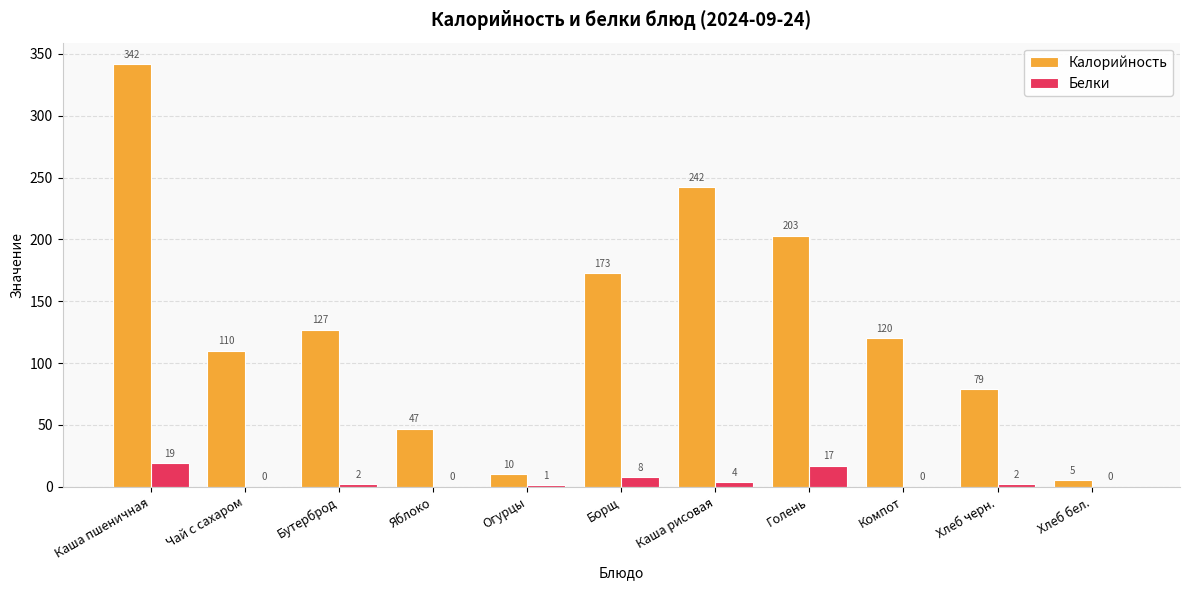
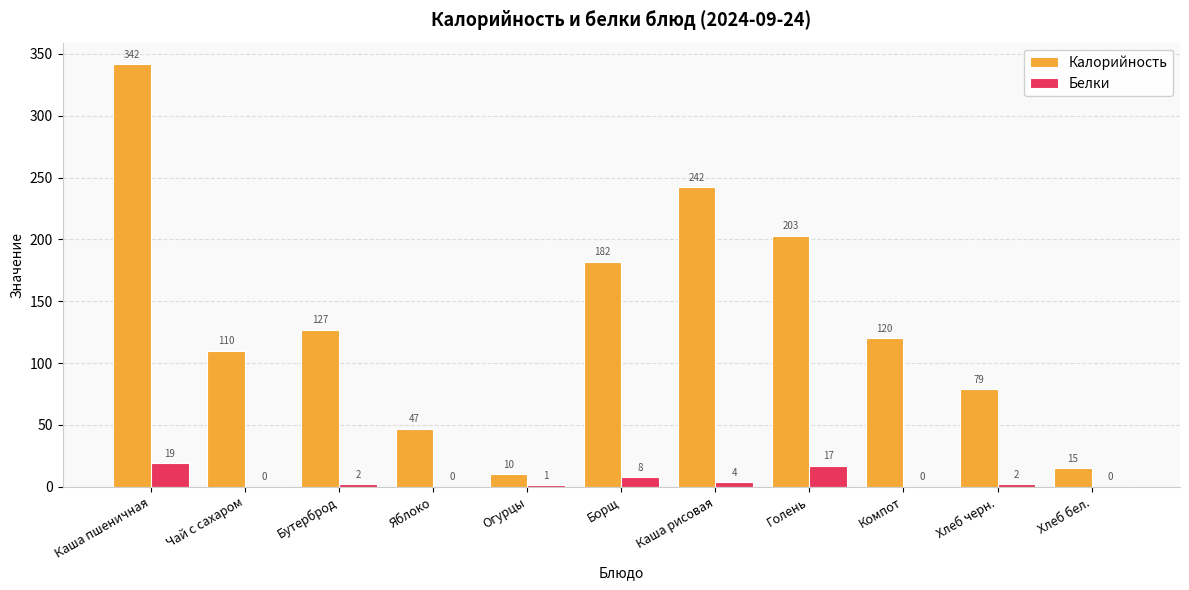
  {
    "Калорийность": {
      "Каша пшеничная": 342,
      "Чай с сахаром": 110,
      "Бутерброд": 127,
      "Яблоко": 47,
      "Огурцы": 10,
-     "Борщ": 173,
+     "Борщ": 182,
      "Каша рисовая": 242,
      "Голень": 203,
      "Компот": 120,
      "Хлеб черн.": 79,
-     "Хлеб бел.": 5
+     "Хлеб бел.": 15
    },
    "Белки": {
      "Каша пшеничная": 19,
      "Чай с сахаром": 0,
      "Бутерброд": 2,
      "Яблоко": 0,
      "Огурцы": 1,
      "Борщ": 8,
      "Каша рисовая": 4,
      "Голень": 17,
      "Компот": 0,
      "Хлеб черн.": 2,
      "Хлеб бел.": 0
    }
  }
